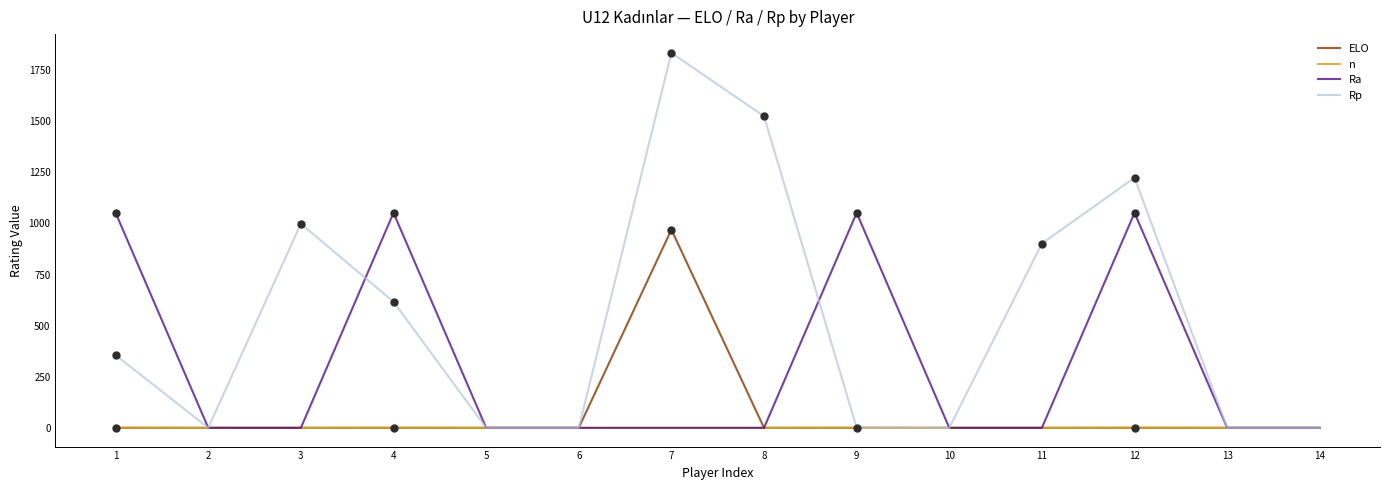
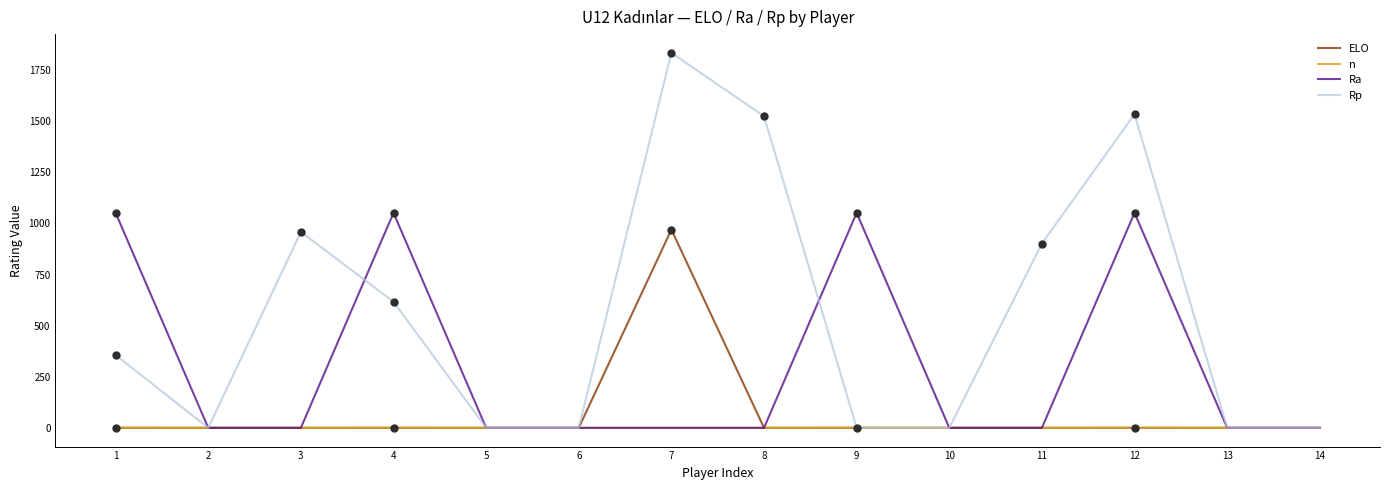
  {
    "Rp": {
-     "3": 1000,
-     "12": 1220
+     "3": 960,
+     "12": 1540
    }
  }
